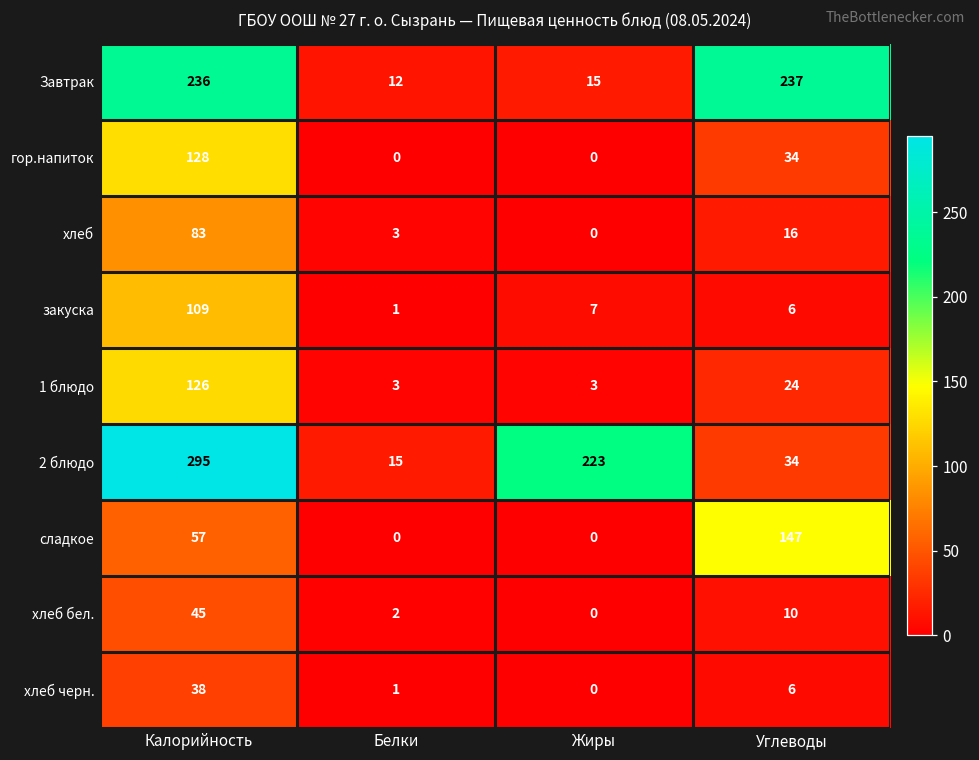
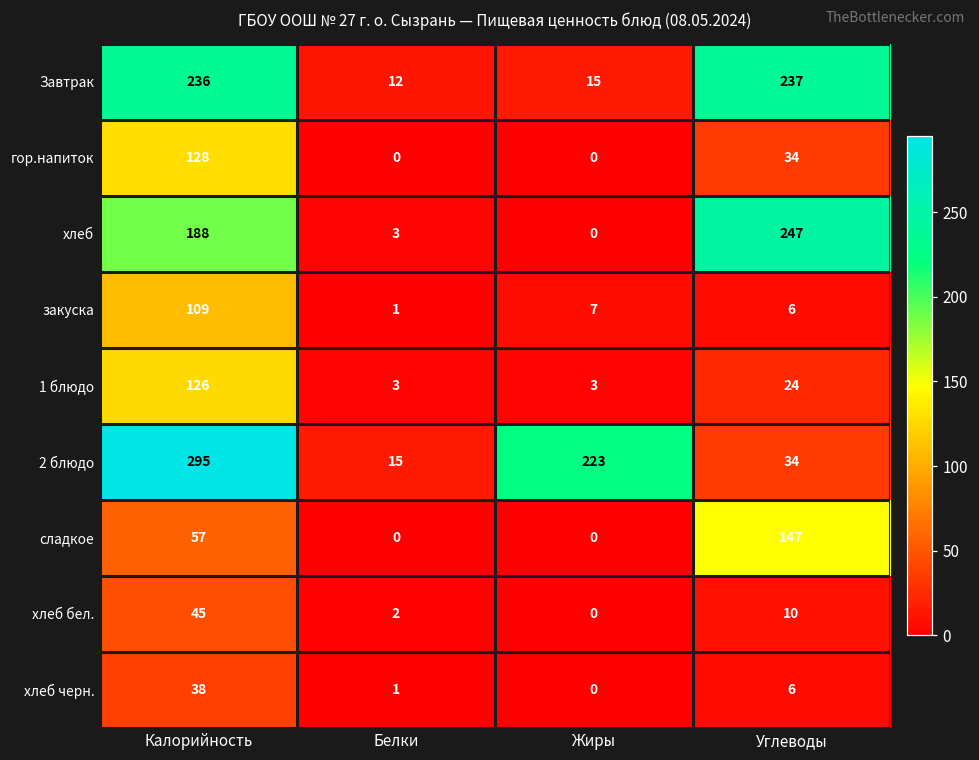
  {
    "Завтрак": {
      "Калорийность": 236,
      "Белки": 12,
      "Жиры": 15,
      "Углеводы": 237
    },
    "гор.напиток": {
      "Калорийность": 128,
      "Белки": 0,
      "Жиры": 0,
      "Углеводы": 34
    },
    "хлеб": {
-     "Калорийность": 83,
+     "Калорийность": 188,
      "Белки": 3,
      "Жиры": 0,
-     "Углеводы": 16
+     "Углеводы": 247
    },
    "закуска": {
      "Калорийность": 109,
      "Белки": 1,
      "Жиры": 7,
      "Углеводы": 6
    },
    "1 блюдо": {
      "Калорийность": 126,
      "Белки": 3,
      "Жиры": 3,
      "Углеводы": 24
    },
    "2 блюдо": {
      "Калорийность": 295,
      "Белки": 15,
      "Жиры": 223,
      "Углеводы": 34
    },
    "сладкое": {
      "Калорийность": 57,
      "Белки": 0,
      "Жиры": 0,
      "Углеводы": 147
    },
    "хлеб бел.": {
      "Калорийность": 45,
      "Белки": 2,
      "Жиры": 0,
      "Углеводы": 10
    },
    "хлеб черн.": {
      "Калорийность": 38,
      "Белки": 1,
      "Жиры": 0,
      "Углеводы": 6
    }
  }
